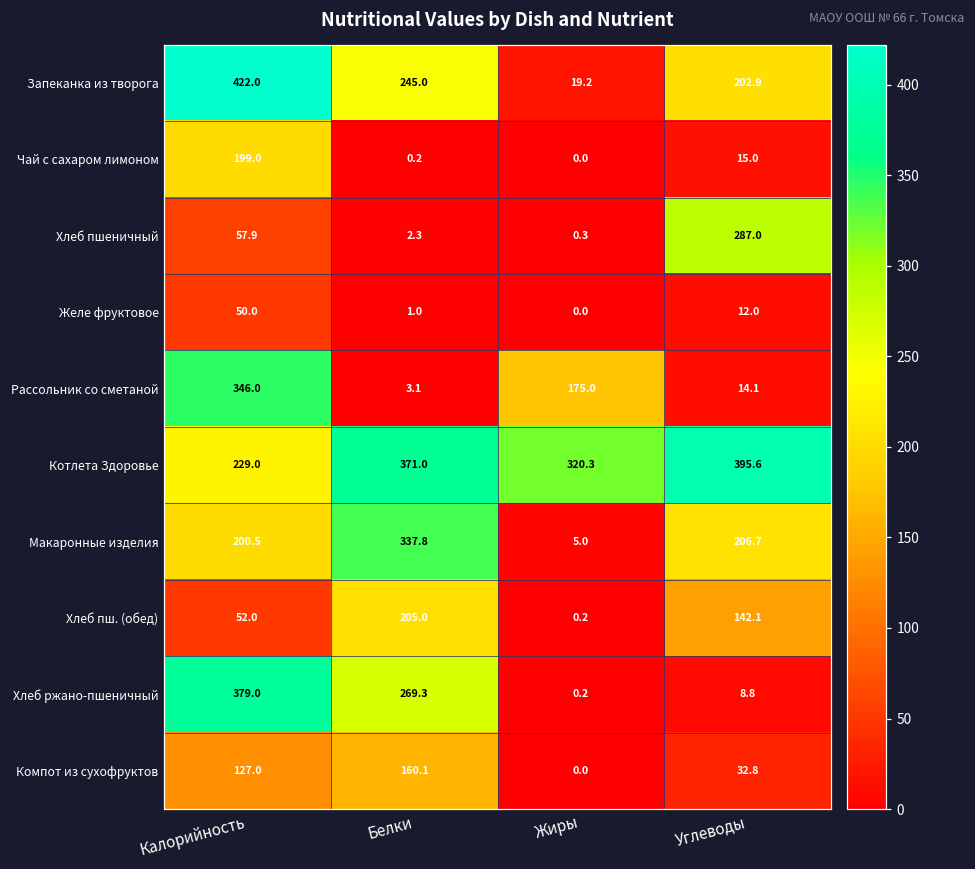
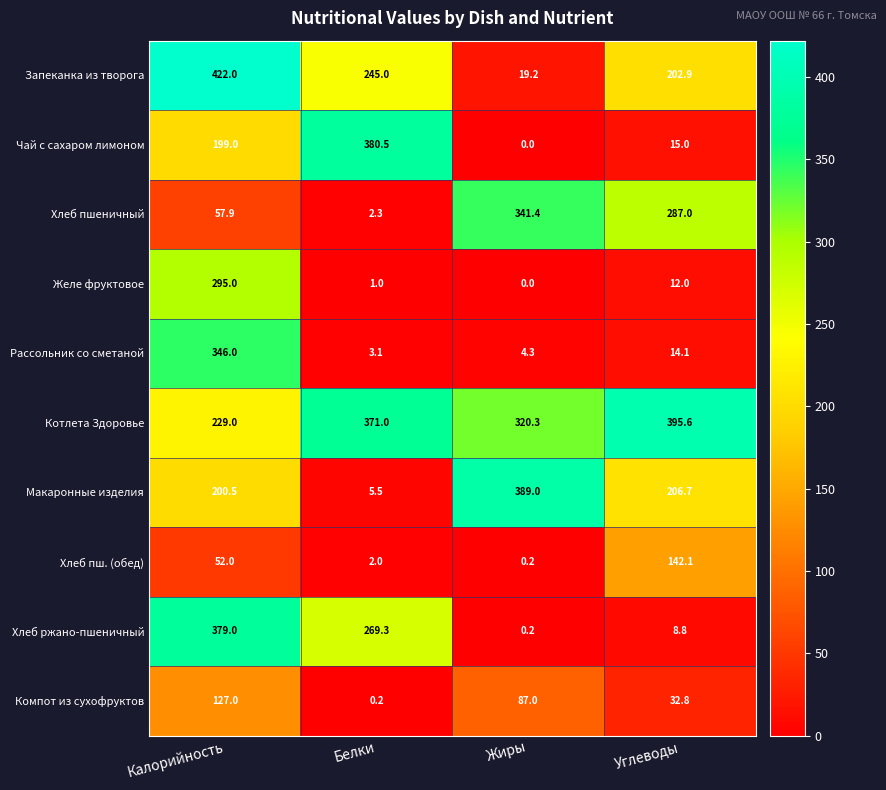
  {
    "Запеканка из творога": {
      "Калорийность": 422.0,
      "Белки": 245.0,
      "Жиры": 19.2,
      "Углеводы": 202.9
    },
    "Чай с сахаром лимоном": {
      "Калорийность": 199.0,
-     "Белки": 0.2,
+     "Белки": 380.5,
      "Жиры": 0.0,
      "Углеводы": 15.0
    },
    "Хлеб пшеничный": {
      "Калорийность": 57.9,
      "Белки": 2.3,
-     "Жиры": 0.3,
+     "Жиры": 341.4,
      "Углеводы": 287.0
    },
    "Желе фруктовое": {
-     "Калорийность": 50.0,
+     "Калорийность": 295.0,
      "Белки": 1.0,
      "Жиры": 0.0,
      "Углеводы": 12.0
    },
    "Рассольник со сметаной": {
      "Калорийность": 346.0,
      "Белки": 3.1,
-     "Жиры": 175.0,
+     "Жиры": 4.3,
      "Углеводы": 14.1
    },
    "Котлета Здоровье": {
      "Калорийность": 229.0,
      "Белки": 371.0,
      "Жиры": 320.3,
      "Углеводы": 395.6
    },
    "Макаронные изделия": {
      "Калорийность": 200.5,
-     "Белки": 337.8,
-     "Жиры": 5.0,
+     "Белки": 5.5,
+     "Жиры": 389.0,
      "Углеводы": 206.7
    },
    "Хлеб пш. (обед)": {
      "Калорийность": 52.0,
-     "Белки": 205.0,
+     "Белки": 2.0,
      "Жиры": 0.2,
      "Углеводы": 142.1
    },
    "Хлеб ржано-пшеничный": {
      "Калорийность": 379.0,
      "Белки": 269.3,
      "Жиры": 0.2,
      "Углеводы": 8.8
    },
    "Компот из сухофруктов": {
      "Калорийность": 127.0,
-     "Белки": 160.1,
-     "Жиры": 0.0,
+     "Белки": 0.2,
+     "Жиры": 87.0,
      "Углеводы": 32.8
    }
  }
